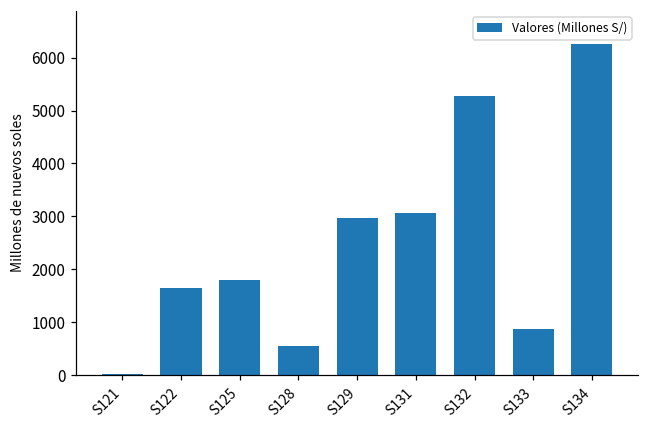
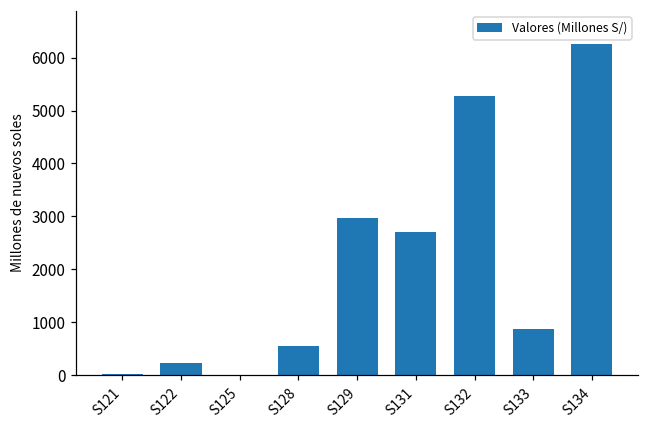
  {
-   "S122": 1600,
-   "S125": 1800,
+   "S122": 200,
+   "S125": 0,
    "S128": 500,
    "S129": 3000,
-   "S131": 3100,
+   "S131": 2700,
    "S132": 5300,
    "S133": 900,
    "S134": 6300
  }
